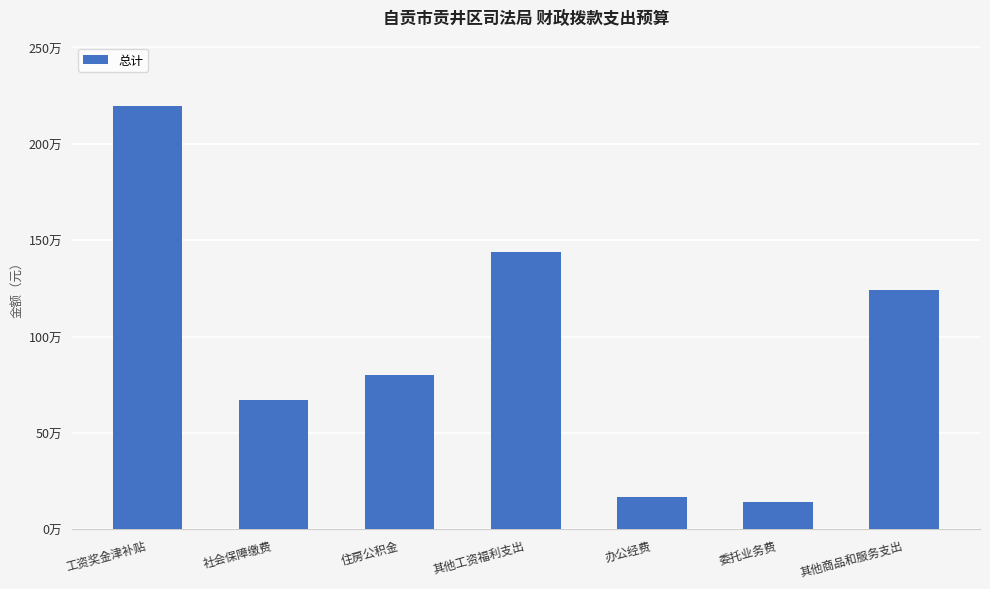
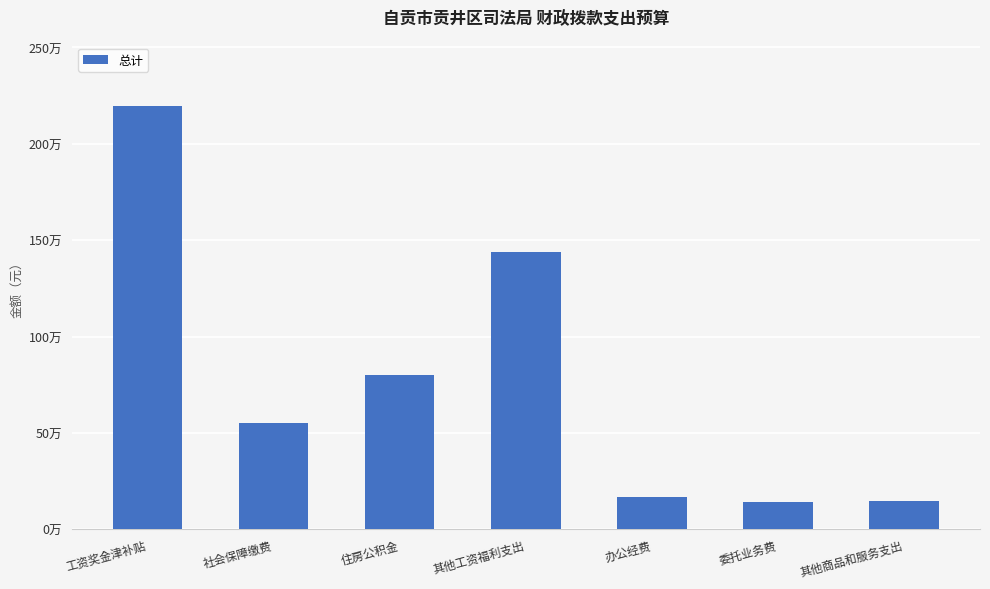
  {
    "工资奖金津补贴": "220万",
-   "社会保障缴费": "67万",
+   "社会保障缴费": "55万",
    "住房公积金": "80万",
    "其他工资福利支出": "144万",
    "办公经费": "17万",
    "委托业务费": "14万",
-   "其他商品和服务支出": "124万"
+   "其他商品和服务支出": "15万"
  }
